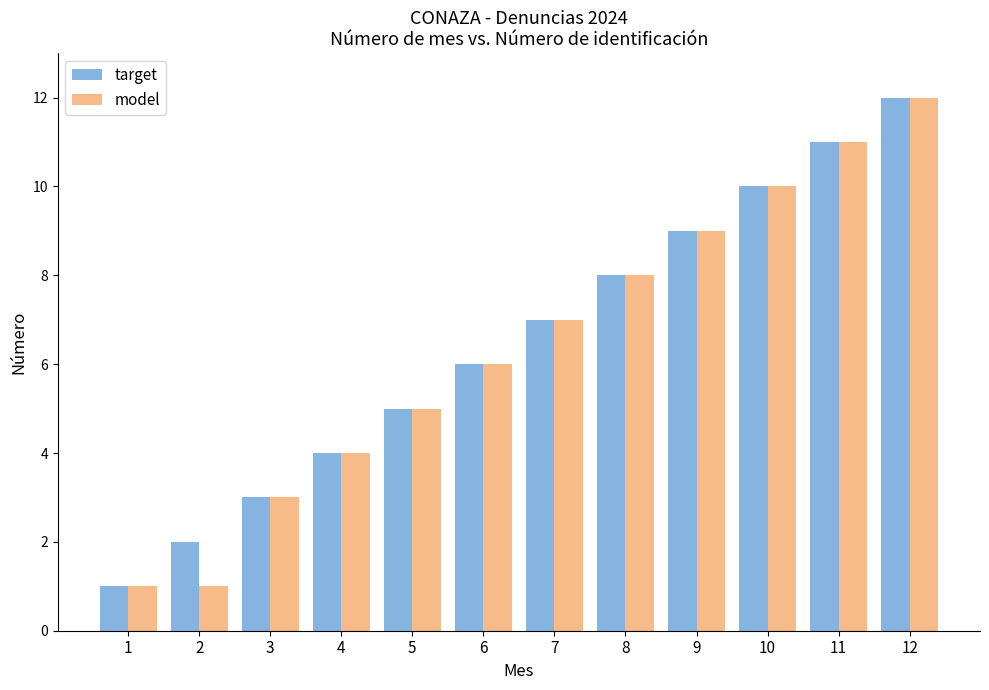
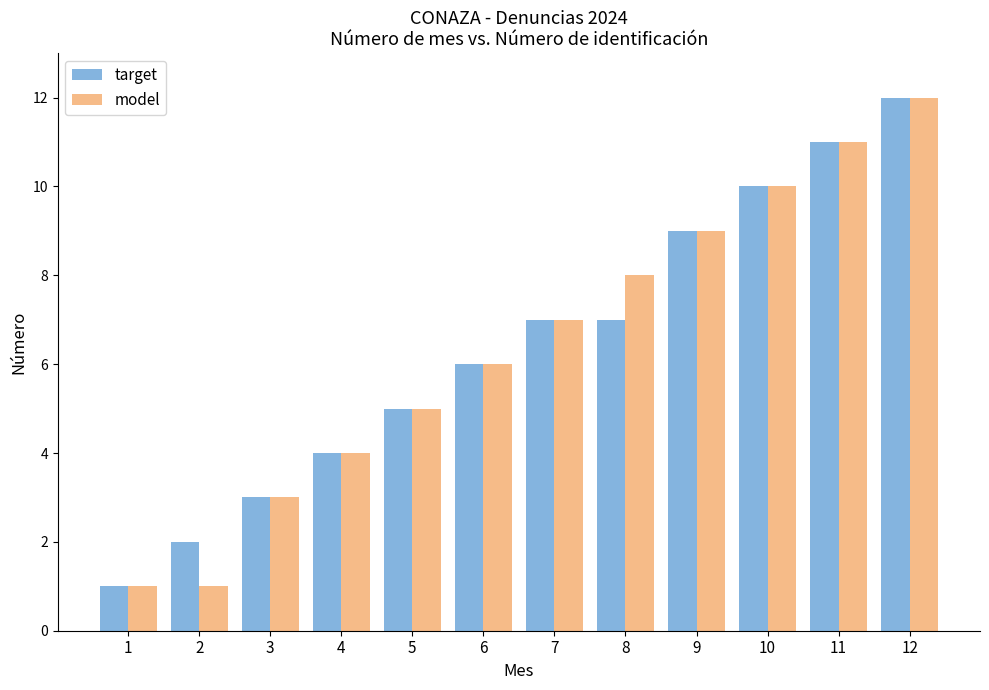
  {
    "target": {
      "1": 1,
      "2": 2,
      "3": 3,
      "4": 4,
      "5": 5,
      "6": 6,
      "7": 7,
-     "8": 8,
+     "8": 7,
      "9": 9,
      "10": 10,
      "11": 11,
      "12": 12
    },
    "model": {
      "1": 1,
      "2": 1,
      "3": 3,
      "4": 4,
      "5": 5,
      "6": 6,
      "7": 7,
      "8": 8,
      "9": 9,
      "10": 10,
      "11": 11,
      "12": 12
    }
  }
